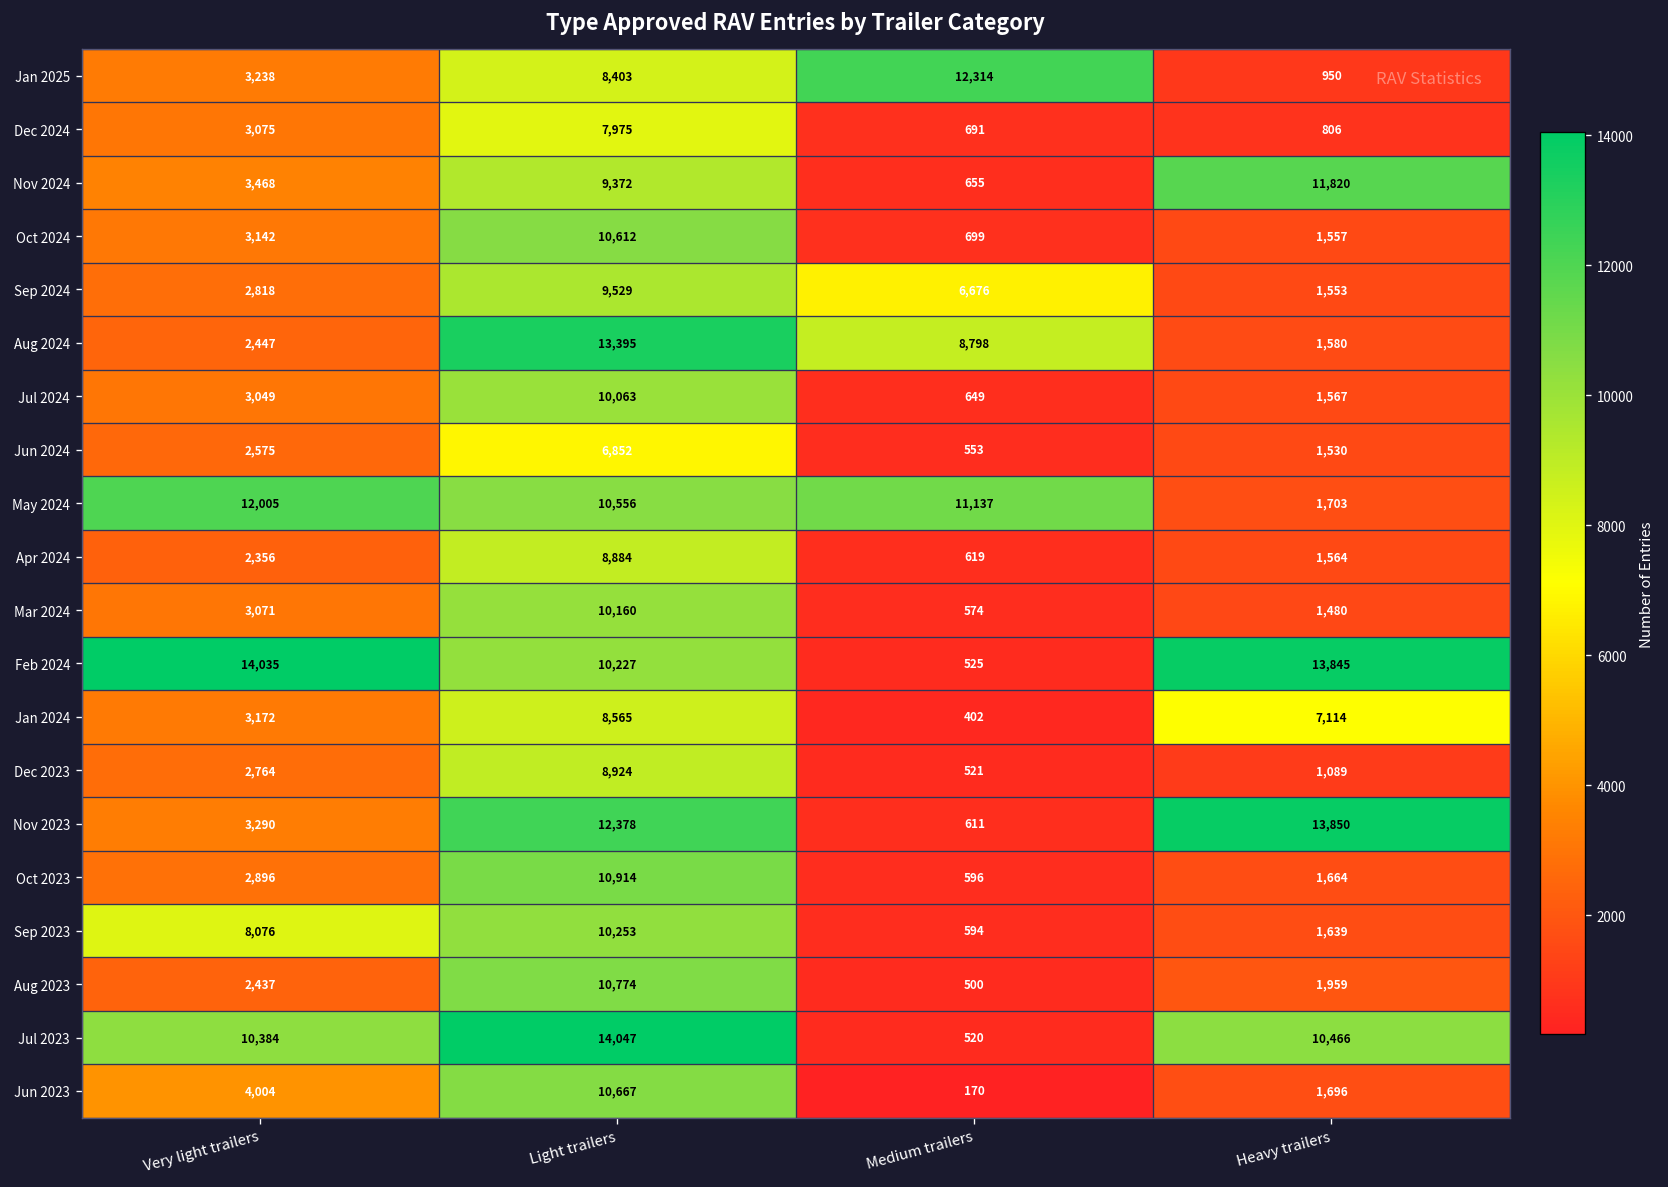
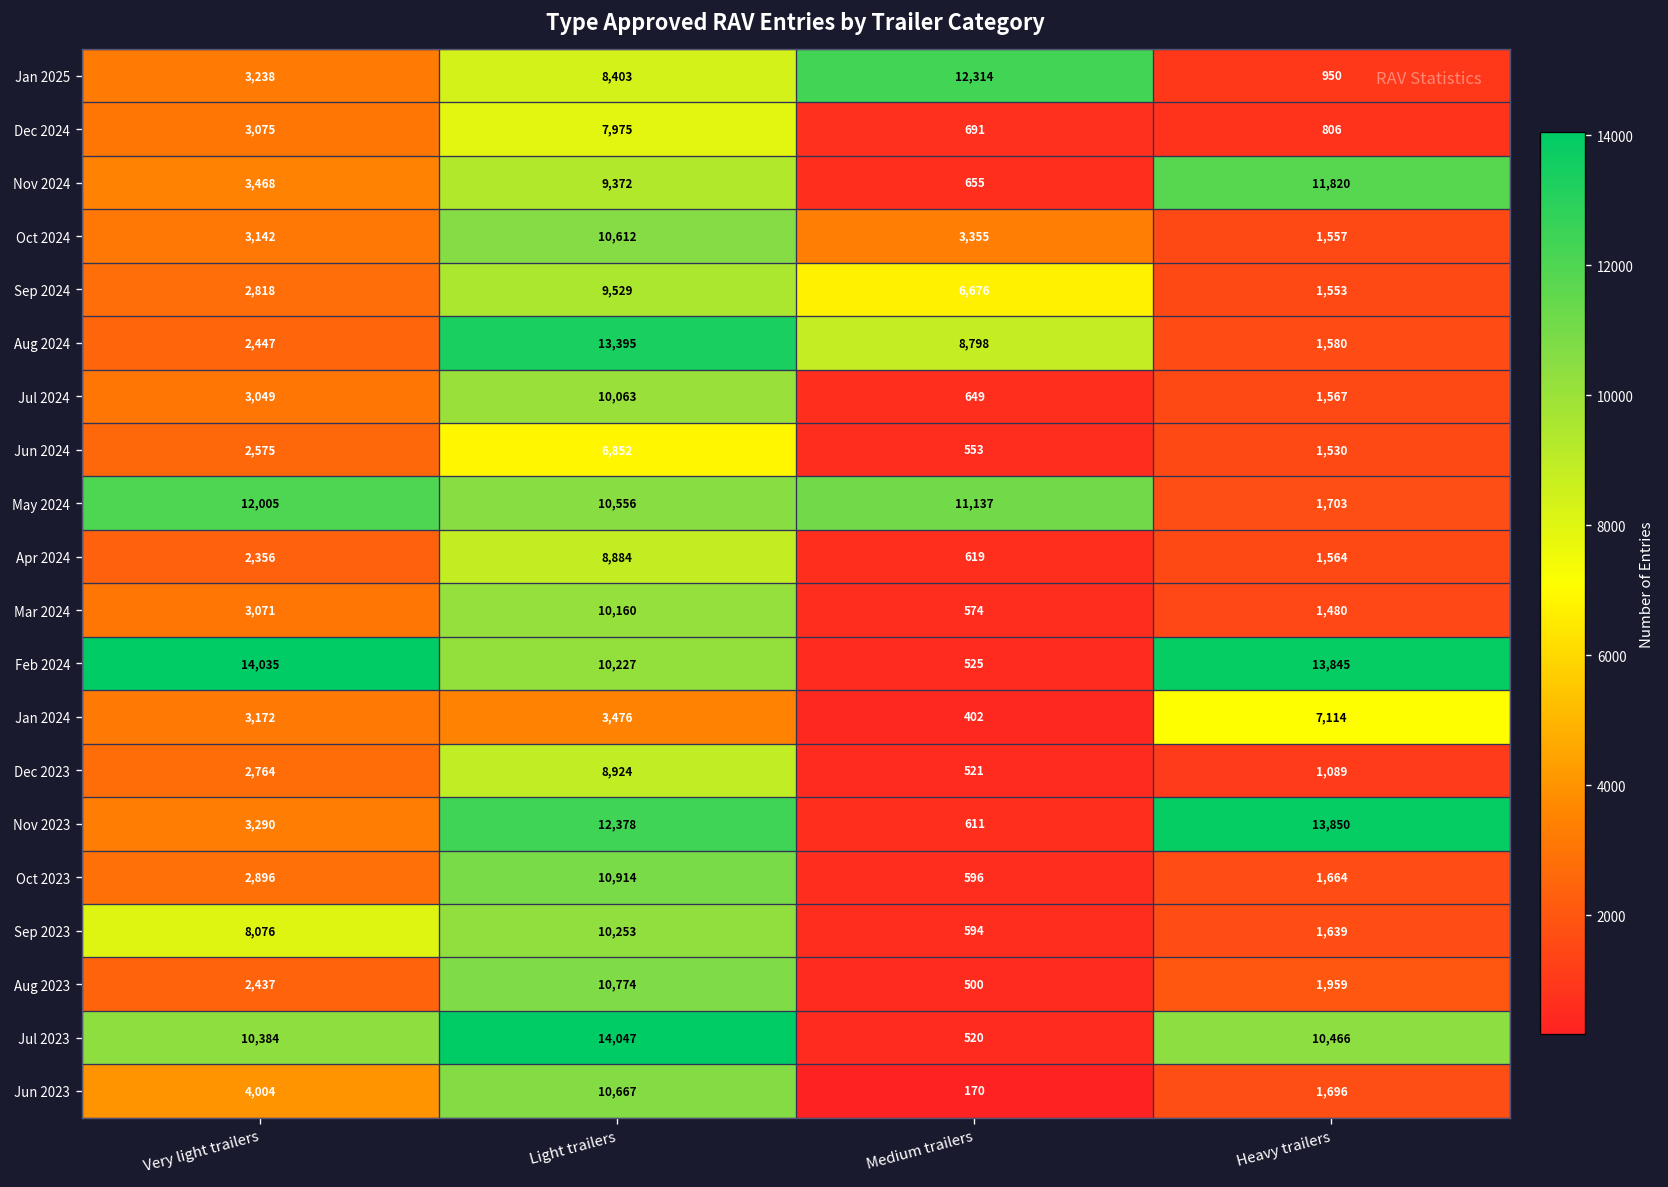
  {
    "Jan 2025": {
      "Very light trailers": "3,238",
      "Light trailers": "8,403",
      "Medium trailers": "12,314"
    },
    "Dec 2024": {
      "Very light trailers": "3,075",
      "Light trailers": "7,975",
      "Medium trailers": "691",
      "Heavy trailers": "806"
    },
    "Nov 2024": {
      "Very light trailers": "3,468",
      "Light trailers": "9,372",
      "Medium trailers": "655",
      "Heavy trailers": "11,820"
    },
    "Oct 2024": {
      "Very light trailers": "3,142",
      "Light trailers": "10,612",
-     "Medium trailers": "699",
+     "Medium trailers": "3,355",
      "Heavy trailers": "1,557"
    },
    "Sep 2024": {
      "Very light trailers": "2,818",
      "Light trailers": "9,529",
      "Medium trailers": "6,676",
      "Heavy trailers": "1,553"
    },
    "Aug 2024": {
      "Very light trailers": "2,447",
      "Light trailers": "13,395",
      "Medium trailers": "8,798",
      "Heavy trailers": "1,580"
    },
    "Jul 2024": {
      "Very light trailers": "3,049",
      "Light trailers": "10,063",
      "Medium trailers": "649",
      "Heavy trailers": "1,567"
    },
    "Jun 2024": {
      "Very light trailers": "2,575",
      "Light trailers": "6,852",
      "Medium trailers": "553",
      "Heavy trailers": "1,530"
    },
    "May 2024": {
      "Very light trailers": "12,005",
      "Light trailers": "10,556",
      "Medium trailers": "11,137",
      "Heavy trailers": "1,703"
    },
    "Apr 2024": {
      "Very light trailers": "2,356",
      "Light trailers": "8,884",
      "Medium trailers": "619",
      "Heavy trailers": "1,564"
    },
    "Mar 2024": {
      "Very light trailers": "3,071",
      "Light trailers": "10,160",
      "Medium trailers": "574",
      "Heavy trailers": "1,480"
    },
    "Feb 2024": {
      "Very light trailers": "14,035",
      "Light trailers": "10,227",
      "Medium trailers": "525",
      "Heavy trailers": "13,845"
    },
    "Jan 2024": {
      "Very light trailers": "3,172",
-     "Light trailers": "8,565",
+     "Light trailers": "3,476",
      "Medium trailers": "402",
      "Heavy trailers": "7,114"
    },
    "Dec 2023": {
      "Very light trailers": "2,764",
      "Light trailers": "8,924",
      "Medium trailers": "521",
      "Heavy trailers": "1,089"
    },
    "Nov 2023": {
      "Very light trailers": "3,290",
      "Light trailers": "12,378",
      "Medium trailers": "611",
      "Heavy trailers": "13,850"
    },
    "Oct 2023": {
      "Very light trailers": "2,896",
      "Light trailers": "10,914",
      "Medium trailers": "596",
      "Heavy trailers": "1,664"
    },
    "Sep 2023": {
      "Very light trailers": "8,076",
      "Light trailers": "10,253",
      "Medium trailers": "594",
      "Heavy trailers": "1,639"
    },
    "Aug 2023": {
      "Very light trailers": "2,437",
      "Light trailers": "10,774",
      "Medium trailers": "500",
      "Heavy trailers": "1,959"
    },
    "Jul 2023": {
      "Very light trailers": "10,384",
      "Light trailers": "14,047",
      "Medium trailers": "520",
      "Heavy trailers": "10,466"
    },
    "Jun 2023": {
      "Very light trailers": "4,004",
      "Light trailers": "10,667",
      "Medium trailers": "170",
      "Heavy trailers": "1,696"
    }
  }
